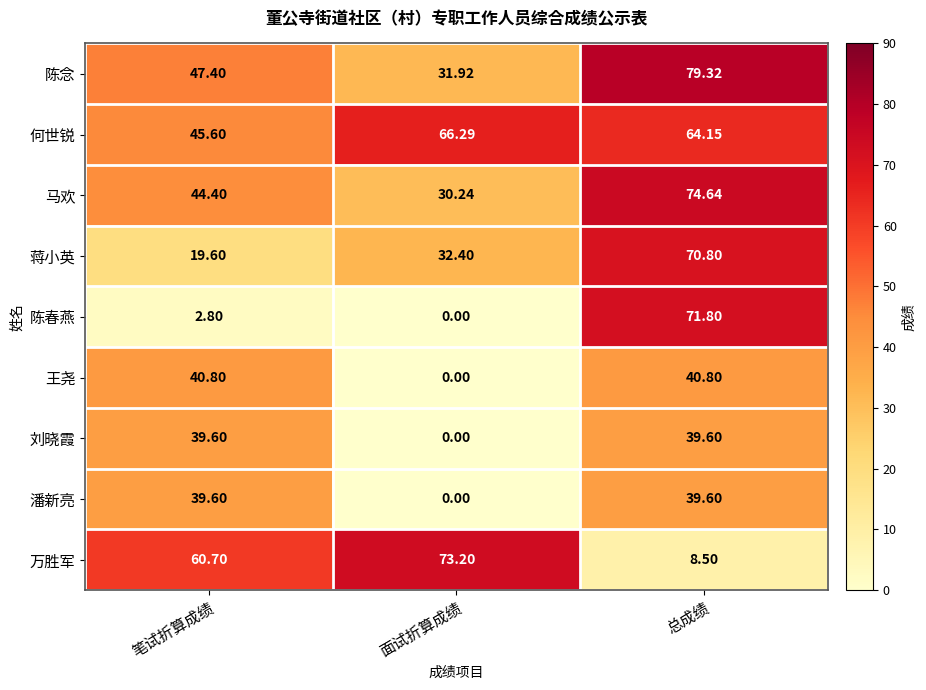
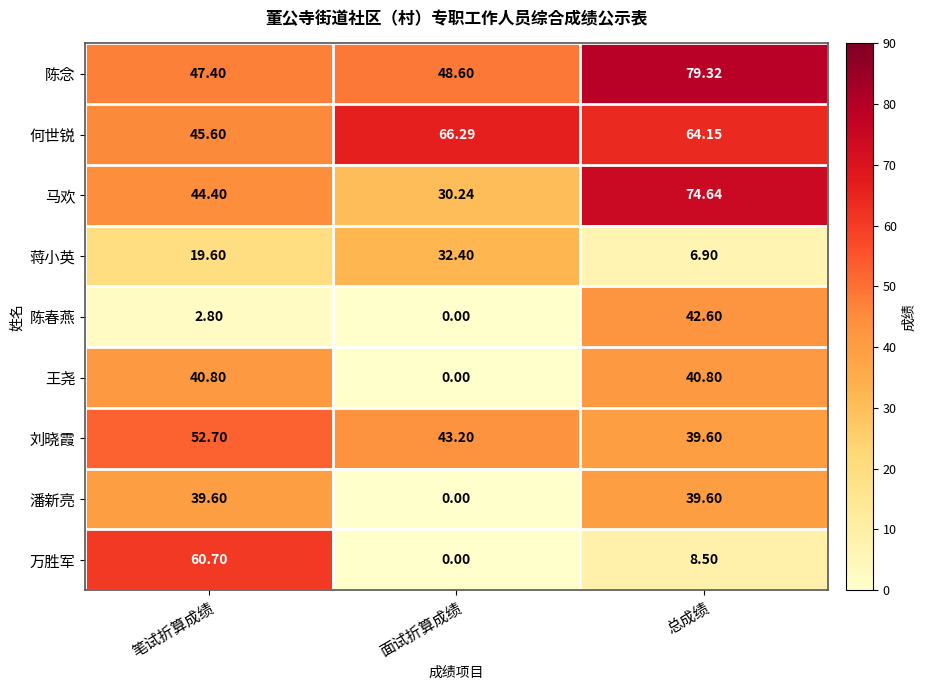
  {
    "陈念": {
      "笔试折算成绩": 47.40,
-     "面试折算成绩": 31.92,
+     "面试折算成绩": 48.60,
      "总成绩": 79.32
    },
    "何世锐": {
      "笔试折算成绩": 45.60,
      "面试折算成绩": 66.29,
      "总成绩": 64.15
    },
    "马欢": {
      "笔试折算成绩": 44.40,
      "面试折算成绩": 30.24,
      "总成绩": 74.64
    },
    "蒋小英": {
      "笔试折算成绩": 19.60,
      "面试折算成绩": 32.40,
-     "总成绩": 70.80
+     "总成绩": 6.90
    },
    "陈春燕": {
      "笔试折算成绩": 2.80,
      "面试折算成绩": 0.00,
-     "总成绩": 71.80
+     "总成绩": 42.60
    },
    "王尧": {
      "笔试折算成绩": 40.80,
      "面试折算成绩": 0.00,
      "总成绩": 40.80
    },
    "刘晓霞": {
-     "笔试折算成绩": 39.60,
-     "面试折算成绩": 0.00,
+     "笔试折算成绩": 52.70,
+     "面试折算成绩": 43.20,
      "总成绩": 39.60
    },
    "潘新亮": {
      "笔试折算成绩": 39.60,
      "面试折算成绩": 0.00,
      "总成绩": 39.60
    },
    "万胜军": {
      "笔试折算成绩": 60.70,
-     "面试折算成绩": 73.20,
+     "面试折算成绩": 0.00,
      "总成绩": 8.50
    }
  }
